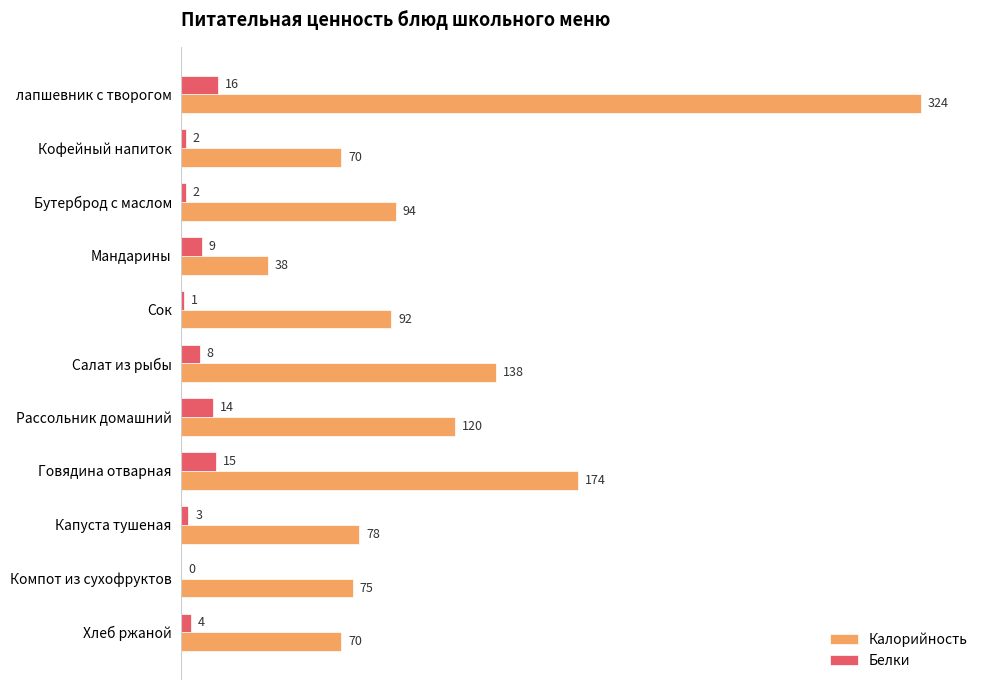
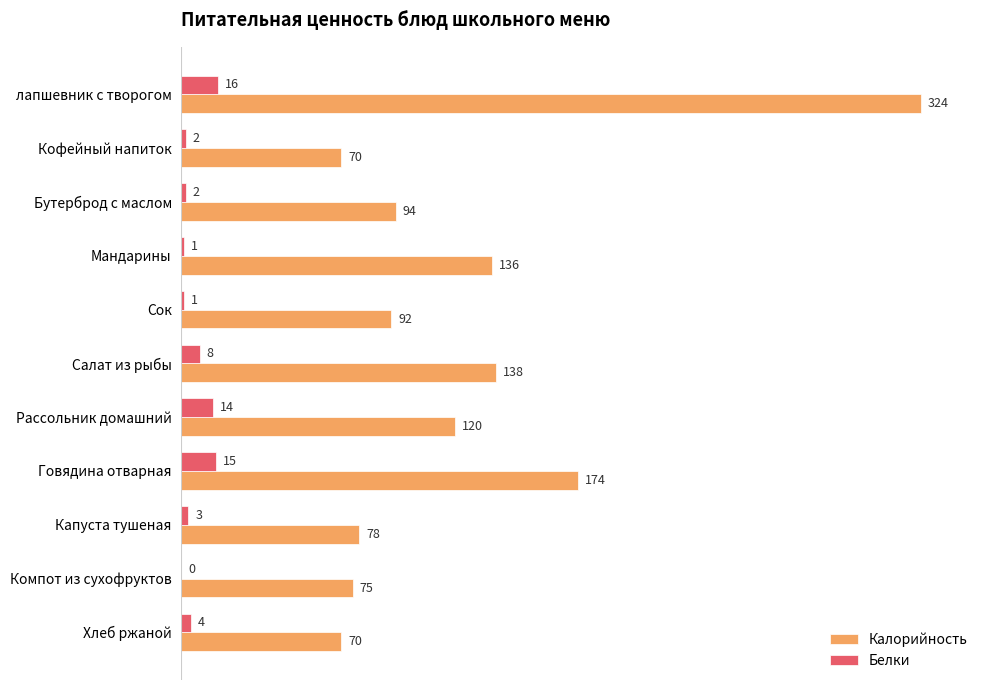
  {
    "Калорийность": {
      "лапшевник с творогом": 324,
      "Кофейный напиток": 70,
      "Бутерброд с маслом": 94,
-     "Мандарины": 38,
+     "Мандарины": 136,
      "Сок": 92,
      "Салат из рыбы": 138,
      "Рассольник домашний": 120,
      "Говядина отварная": 174,
      "Капуста тушеная": 78,
      "Компот из сухофруктов": 75,
      "Хлеб ржаной": 70
    },
    "Белки": {
      "лапшевник с творогом": 16,
      "Кофейный напиток": 2,
      "Бутерброд с маслом": 2,
-     "Мандарины": 9,
+     "Мандарины": 1,
      "Сок": 1,
      "Салат из рыбы": 8,
      "Рассольник домашний": 14,
      "Говядина отварная": 15,
      "Капуста тушеная": 3,
      "Компот из сухофруктов": 0,
      "Хлеб ржаной": 4
    }
  }
